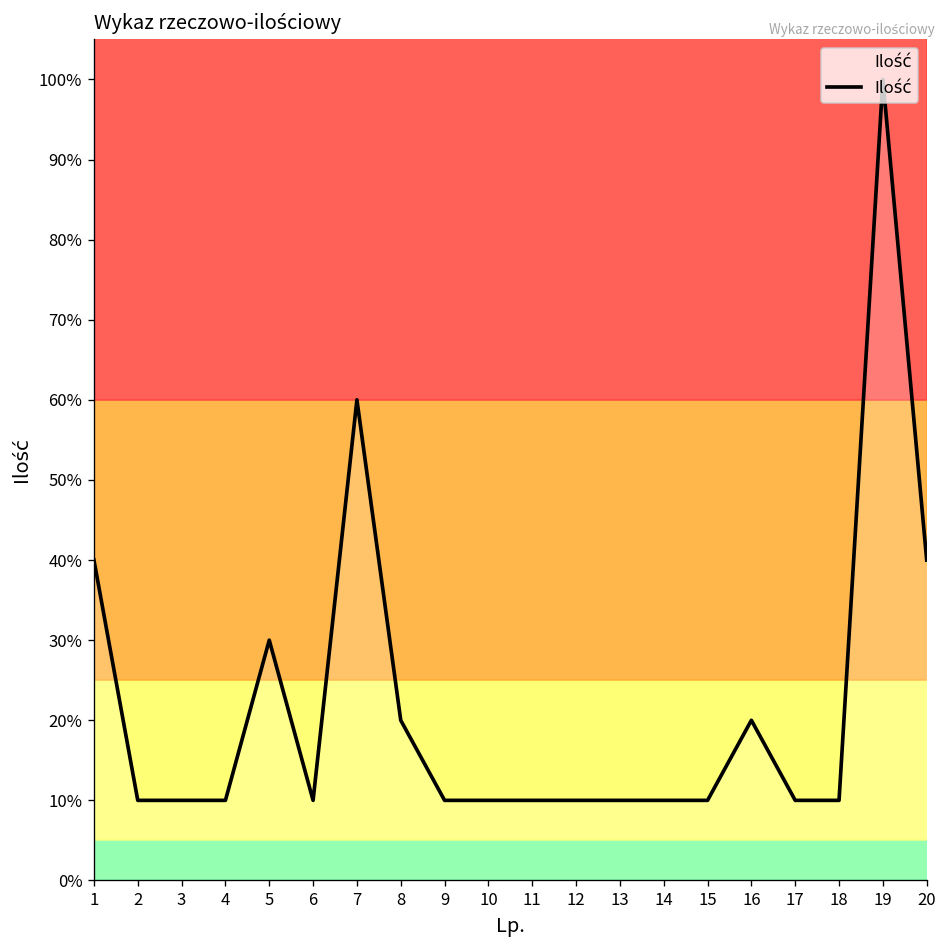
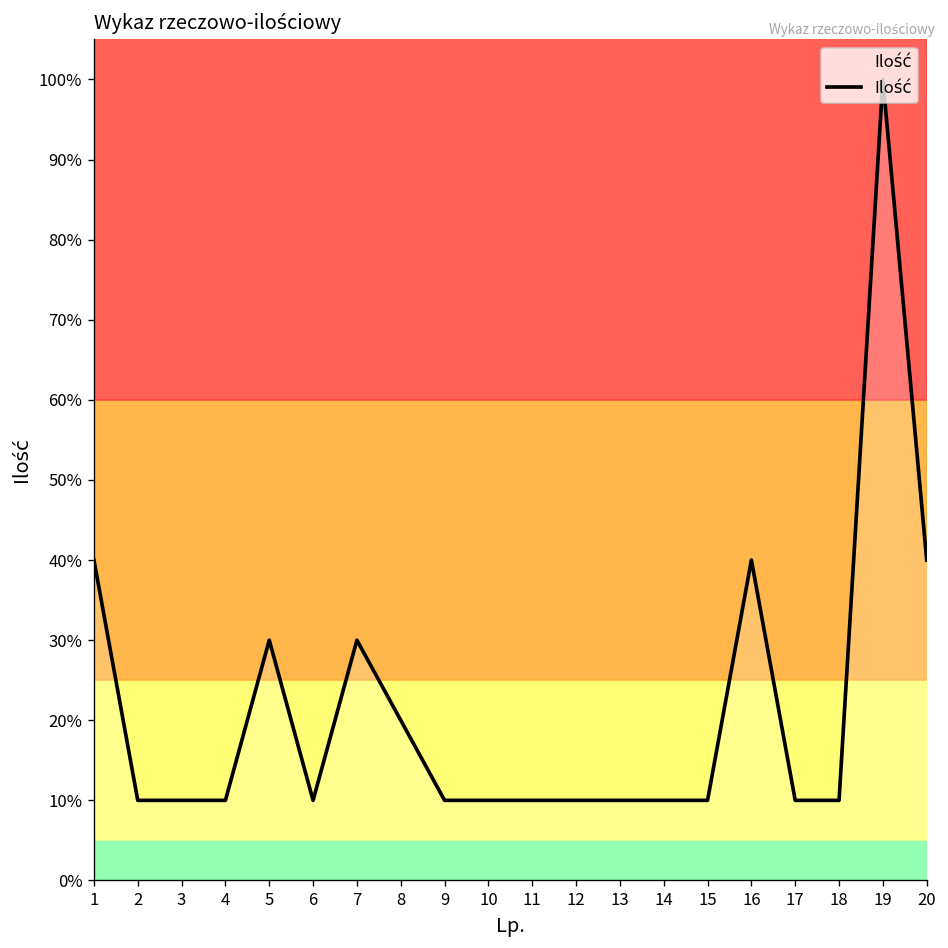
  {
    "1": "40%",
    "2": "10%",
    "3": "10%",
    "4": "10%",
    "5": "30%",
    "6": "10%",
-   "7": "60%",
+   "7": "30%",
    "8": "20%",
    "9": "10%",
    "10": "10%",
    "11": "10%",
    "12": "10%",
    "13": "10%",
    "14": "10%",
    "15": "10%",
-   "16": "20%",
+   "16": "40%",
    "17": "10%",
    "18": "10%",
    "20": "40%"
  }
